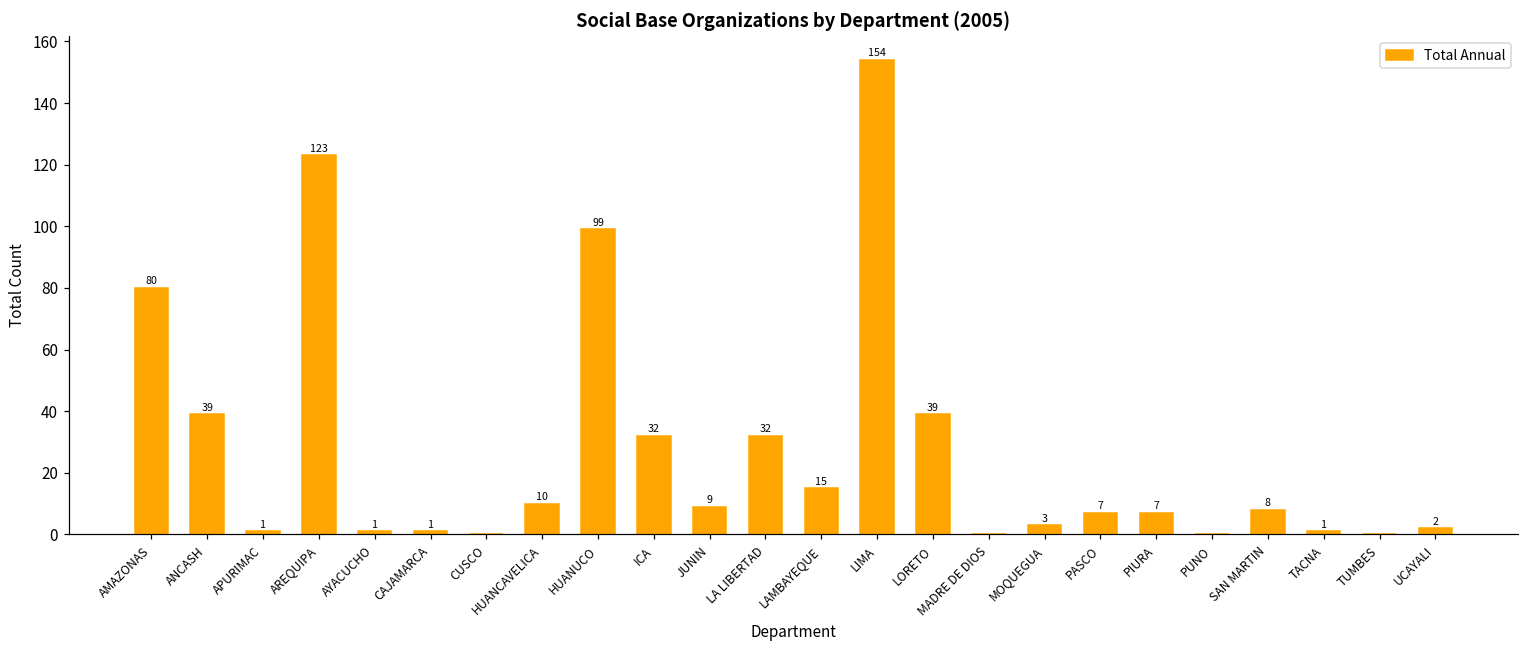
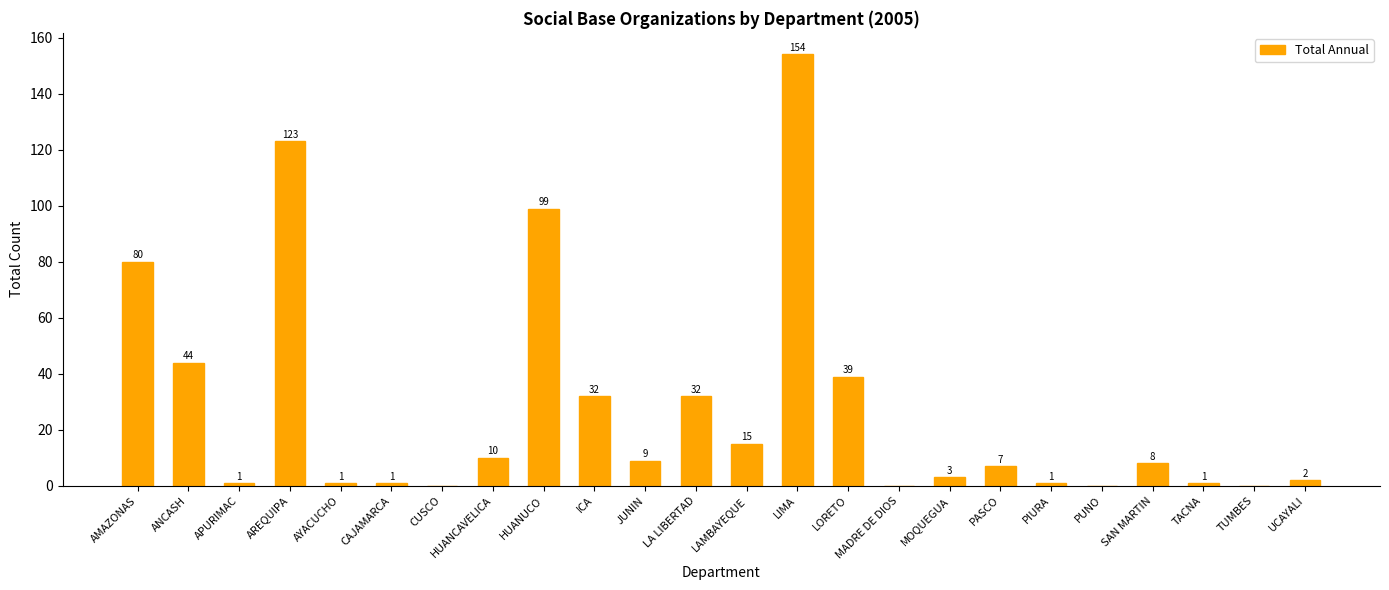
  {
    "AMAZONAS": 80,
-   "ANCASH": 39,
+   "ANCASH": 44,
    "APURIMAC": 1,
    "AREQUIPA": 123,
    "AYACUCHO": 1,
    "CAJAMARCA": 1,
    "HUANCAVELICA": 10,
    "HUANUCO": 99,
    "ICA": 32,
    "JUNIN": 9,
    "LA LIBERTAD": 32,
    "LAMBAYEQUE": 15,
    "LIMA": 154,
    "LORETO": 39,
    "MOQUEGUA": 3,
    "PASCO": 7,
-   "PIURA": 7,
+   "PIURA": 1,
    "SAN MARTIN": 8,
    "TACNA": 1,
    "UCAYALI": 2
  }
